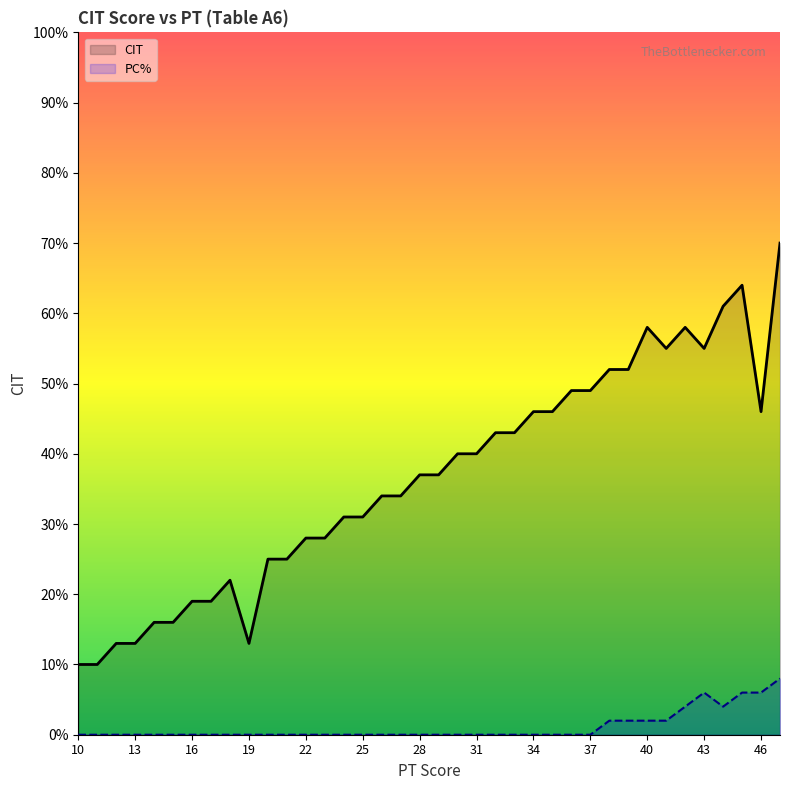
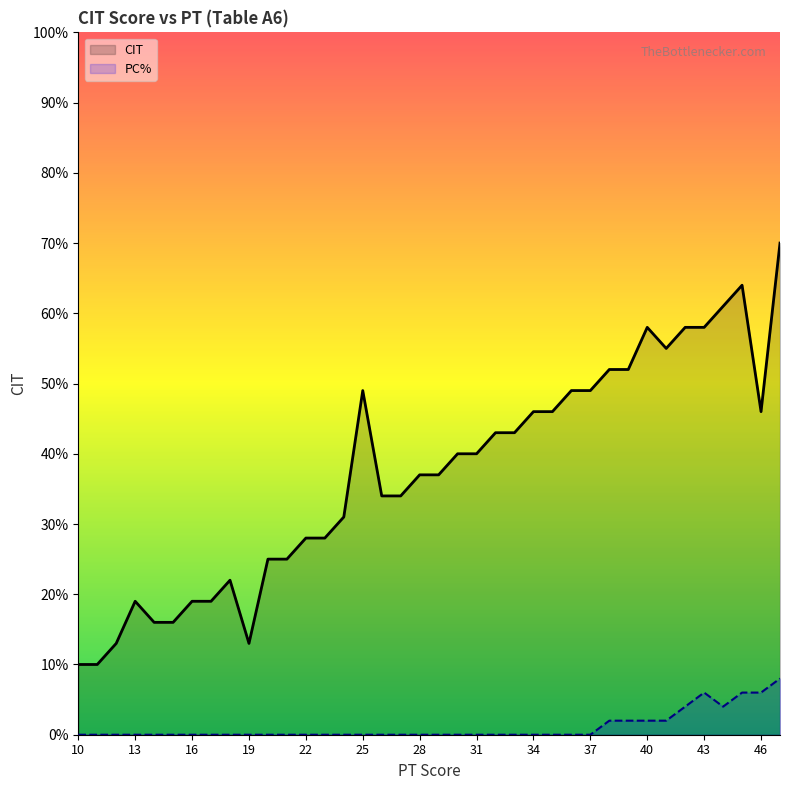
  {
    "CIT": {
      "10": "10%",
-     "13": "13%",
+     "13": "19%",
      "16": "19%",
      "19": "13%",
      "22": "28%",
-     "25": "31%",
+     "25": "49%",
      "28": "37%",
      "31": "40%",
      "34": "46%",
      "37": "49%",
      "40": "58%",
-     "43": "55%",
+     "43": "58%",
      "46": "46%"
    },
    "PC%": {
      "10": "0%",
      "13": "0%",
      "16": "0%",
      "19": "0%",
      "22": "0%",
      "25": "0%",
      "28": "0%",
      "31": "0%",
      "34": "0%",
      "37": "0%",
      "40": "2%",
      "43": "6%",
      "46": "6%"
    }
  }
